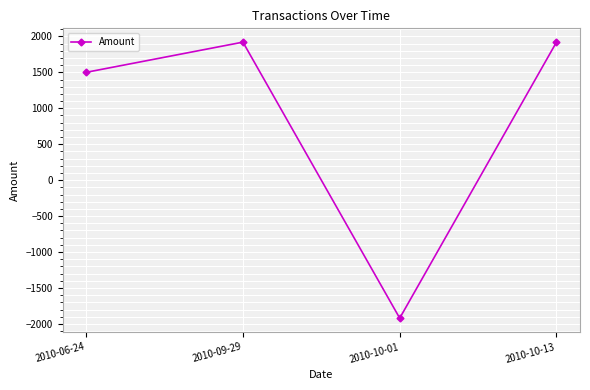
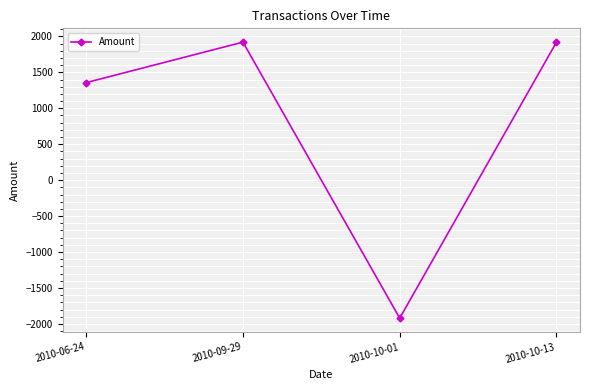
  {
-   "2010-06-24": 1500,
+   "2010-06-24": 1400,
    "2010-09-29": 1900,
    "2010-10-01": -1900,
    "2010-10-13": 1900
  }
